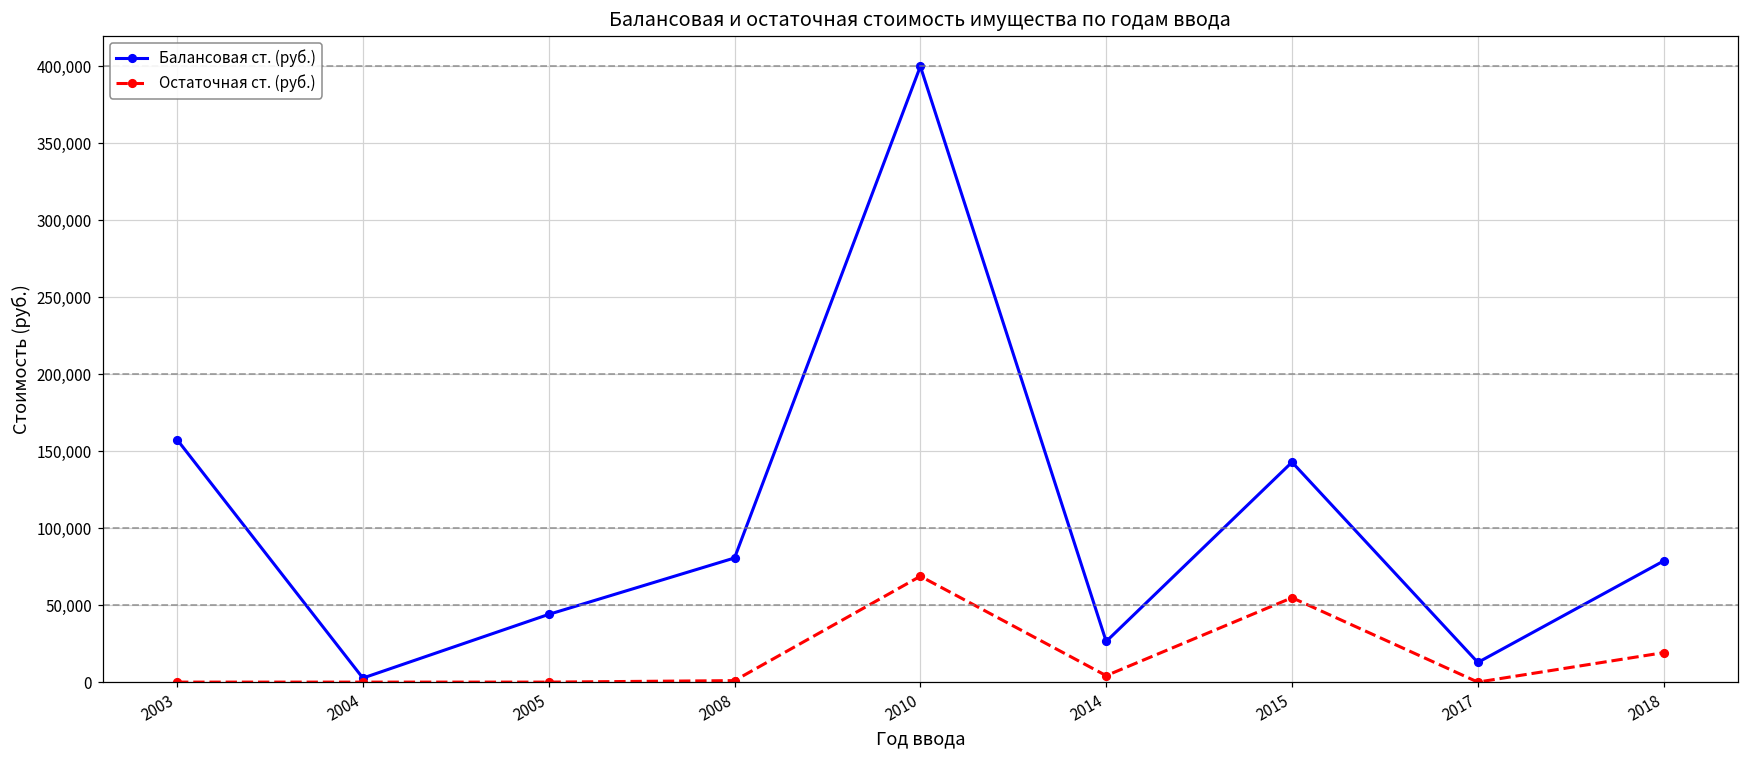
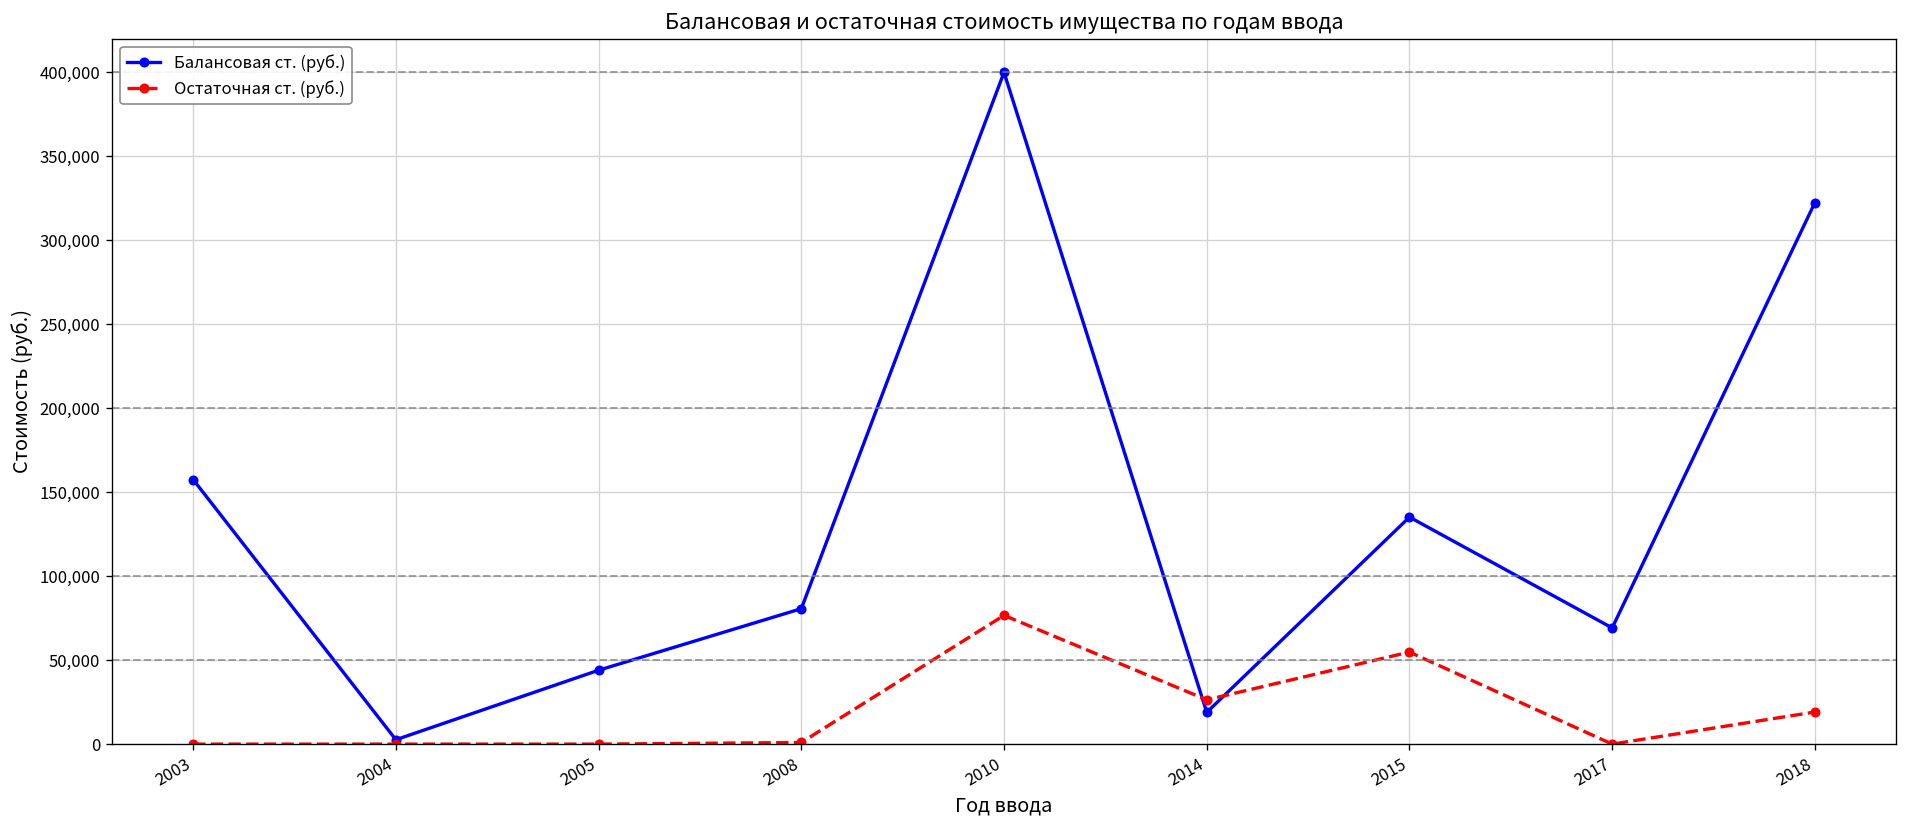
  {
    "Балансовая ст. (руб.)": {
      "2003": "158,000",
      "2004": "3,000",
      "2005": "44,000",
      "2008": "81,000",
      "2010": "400,000",
-     "2014": "26,000",
-     "2015": "143,000",
-     "2017": "13,000",
-     "2018": "79,000"
+     "2014": "19,000",
+     "2015": "135,000",
+     "2017": "69,000",
+     "2018": "322,000"
    },
    "Остаточная ст. (руб.)": {
      "2003": "0",
      "2004": "0",
      "2005": "0",
      "2008": "1,000",
-     "2010": "69,000",
-     "2014": "4,000",
+     "2010": "77,000",
+     "2014": "26,000",
      "2015": "55,000",
      "2017": "0",
      "2018": "19,000"
    }
  }
